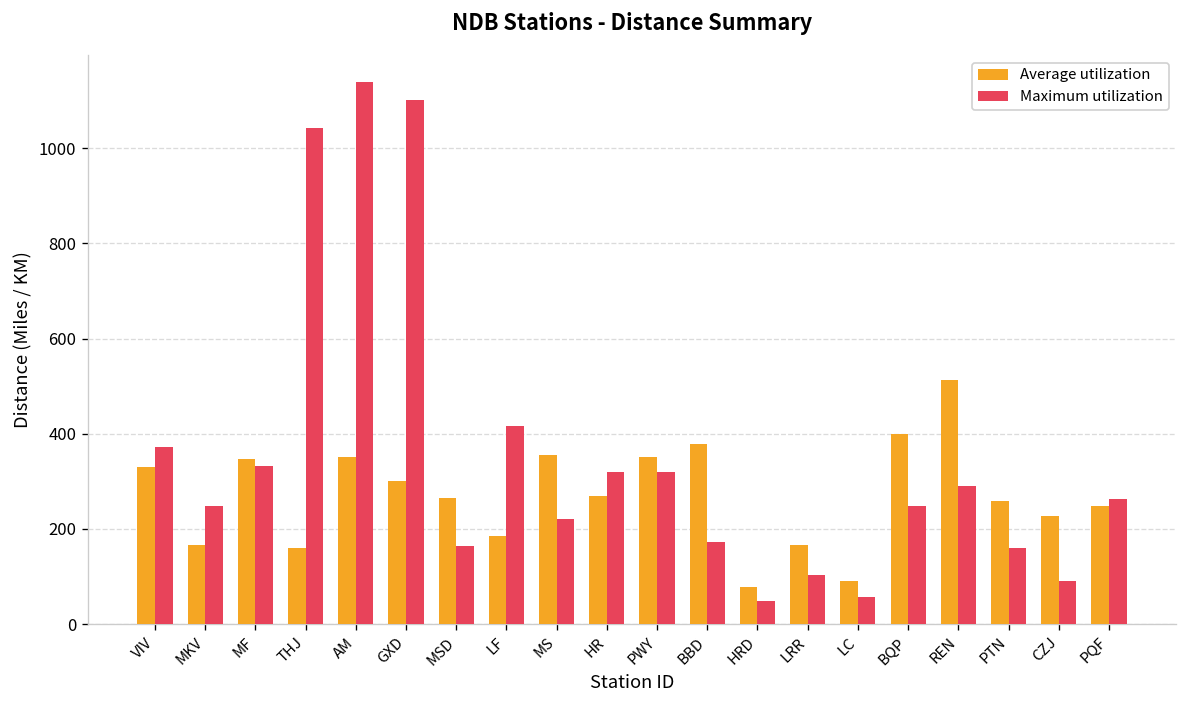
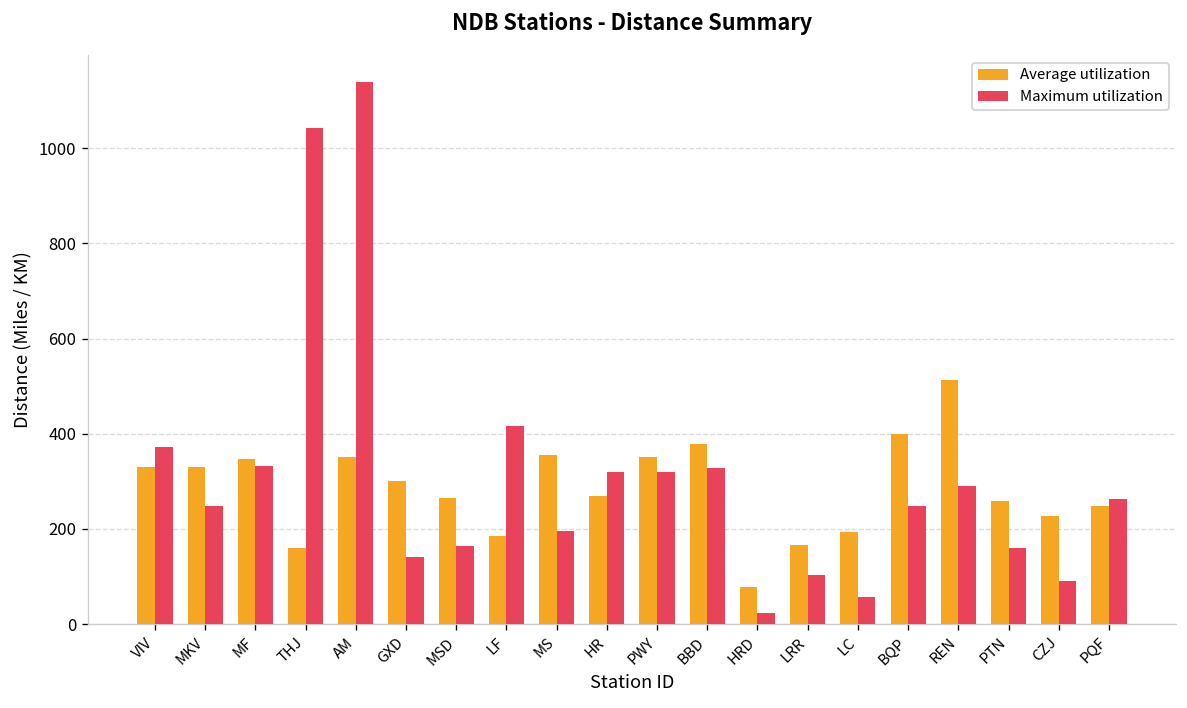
  {
    "Average utilization": {
      "VIV": 330,
-     "MKV": 170,
+     "MKV": 330,
      "MF": 350,
      "THJ": 160,
      "AM": 350,
      "GXD": 300,
      "MSD": 270,
      "LF": 190,
      "MS": 360,
      "HR": 270,
      "PWY": 350,
      "BBD": 380,
      "HRD": 80,
      "LRR": 170,
-     "LC": 90,
+     "LC": 190,
      "BQP": 400,
      "REN": 510,
      "PTN": 260,
      "CZJ": 230,
      "PQF": 250
    },
    "Maximum utilization": {
      "VIV": 370,
      "MKV": 250,
      "MF": 330,
      "THJ": 1040,
      "AM": 1140,
-     "GXD": 1100,
+     "GXD": 140,
      "MSD": 170,
      "LF": 420,
-     "MS": 220,
+     "MS": 200,
      "HR": 320,
      "PWY": 320,
-     "BBD": 170,
-     "HRD": 50,
+     "BBD": 330,
+     "HRD": 20,
      "LRR": 100,
      "LC": 60,
      "BQP": 250,
      "REN": 290,
      "PTN": 160,
      "CZJ": 90,
      "PQF": 260
    }
  }
